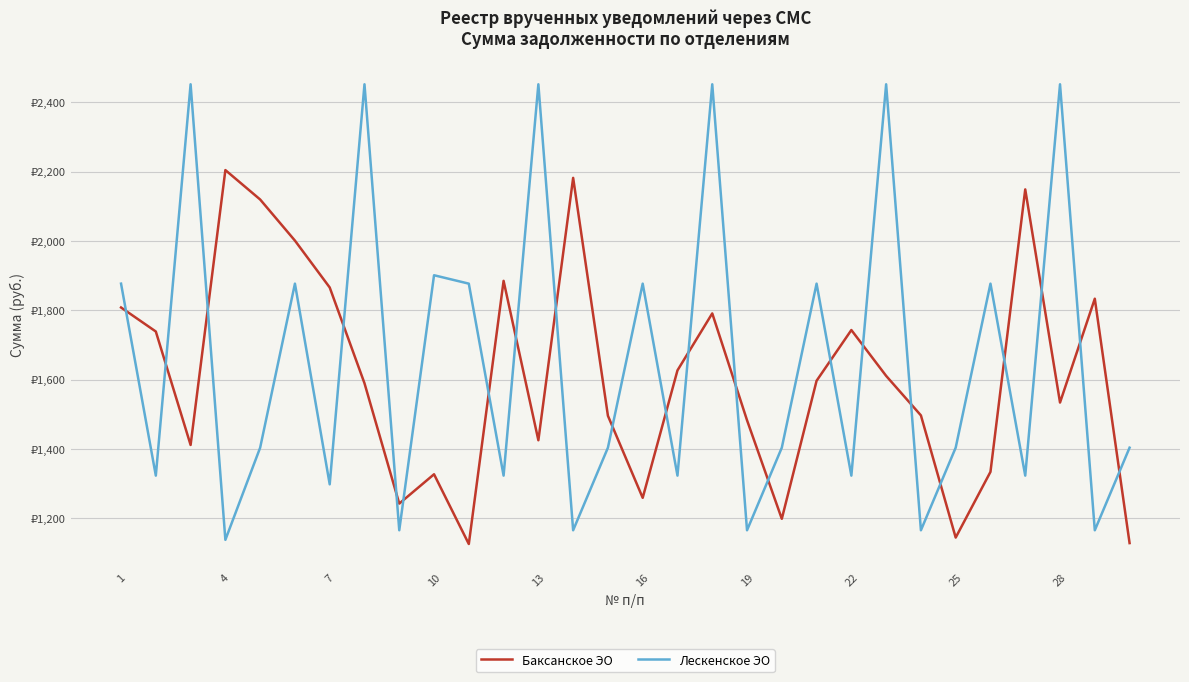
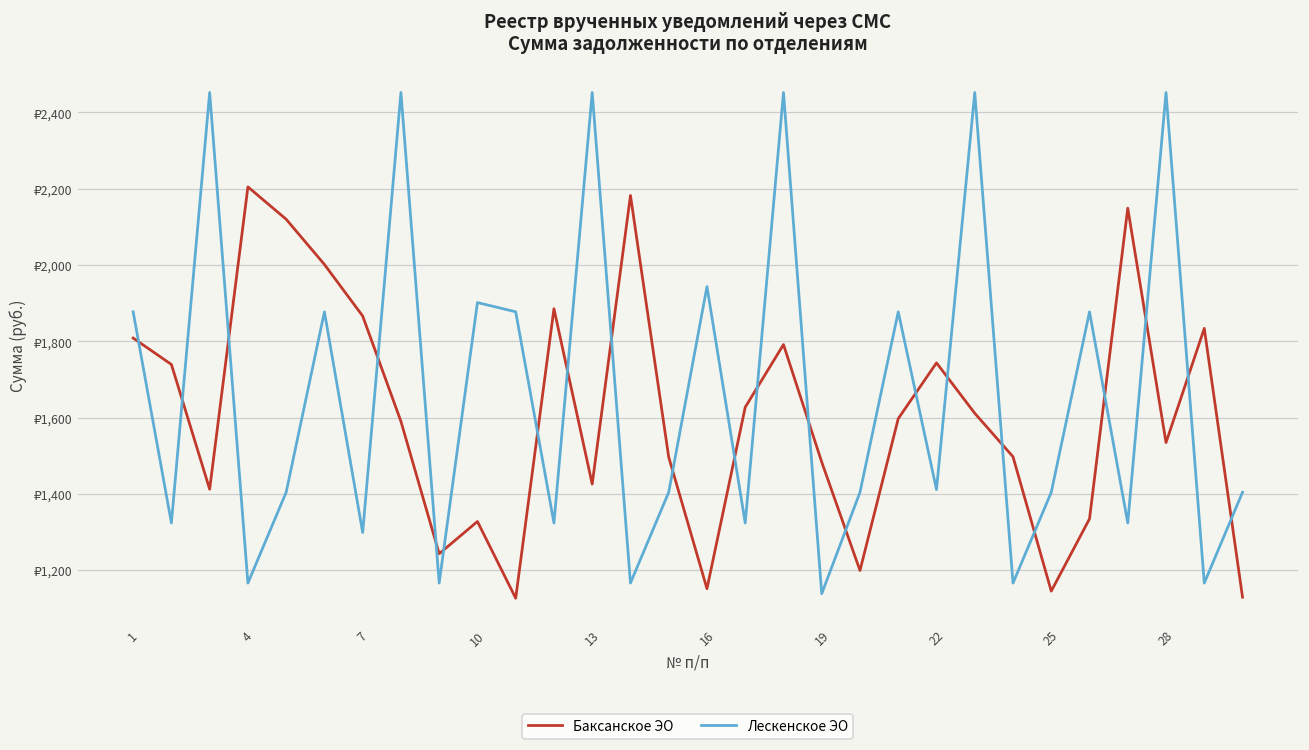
  {
    "Баксанское ЭО": {
      "1": "₽1,810",
      "4": "₽2,200",
      "7": "₽1,870",
      "10": "₽1,330",
      "13": "₽1,430",
-     "16": "₽1,260",
+     "16": "₽1,150",
      "19": "₽1,480",
      "22": "₽1,740",
      "25": "₽1,140",
      "28": "₽1,530"
    },
    "Лескенское ЭО": {
      "1": "₽1,880",
-     "4": "₽1,140",
+     "4": "₽1,170",
      "7": "₽1,300",
      "10": "₽1,900",
      "13": "₽2,450",
-     "16": "₽1,880",
-     "19": "₽1,170",
-     "22": "₽1,320",
+     "16": "₽1,940",
+     "19": "₽1,140",
+     "22": "₽1,410",
      "25": "₽1,400",
      "28": "₽2,450"
    }
  }
